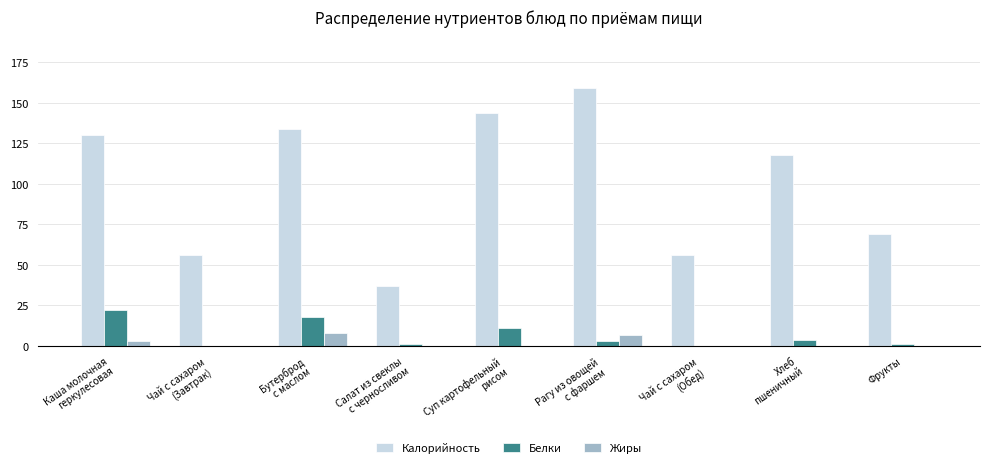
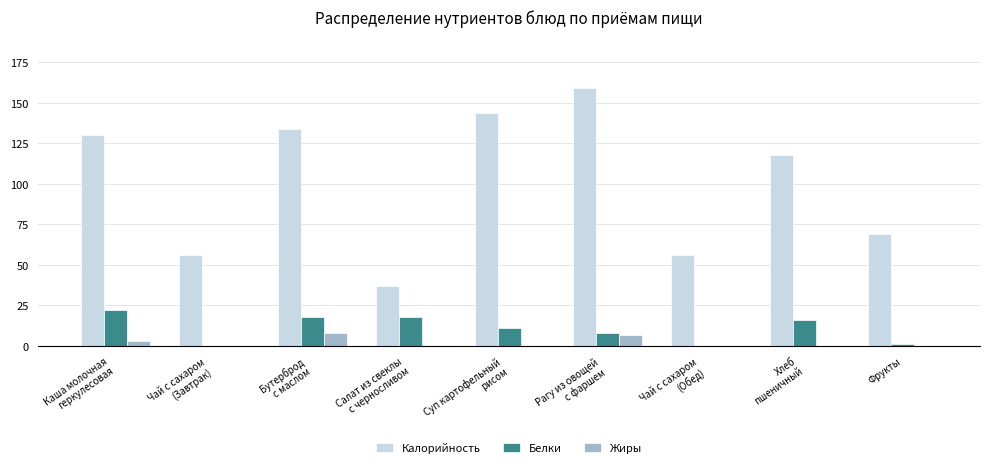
  {
    "Белки": {
      "Каша молочная геркулесовая": 22,
      "Чай с сахаром (Завтрак)": 0,
      "Бутерброд с маслом": 18,
-     "Салат из свеклы с черносливом": 1,
+     "Салат из свеклы с черносливом": 18,
      "Суп картофельный рисом": 11,
-     "Рагу из овощей с фаршем": 3,
+     "Рагу из овощей с фаршем": 8,
      "Чай с сахаром (Обед)": 0,
-     "Хлеб пшеничный": 4
+     "Хлеб пшеничный": 16
    }
  }
